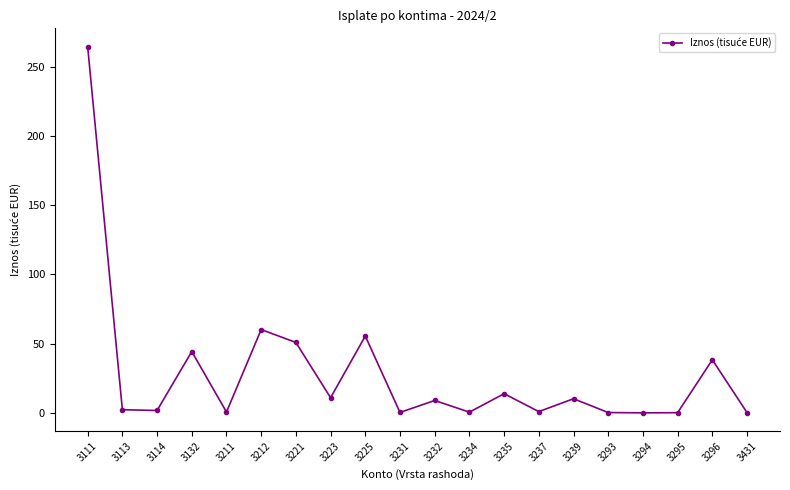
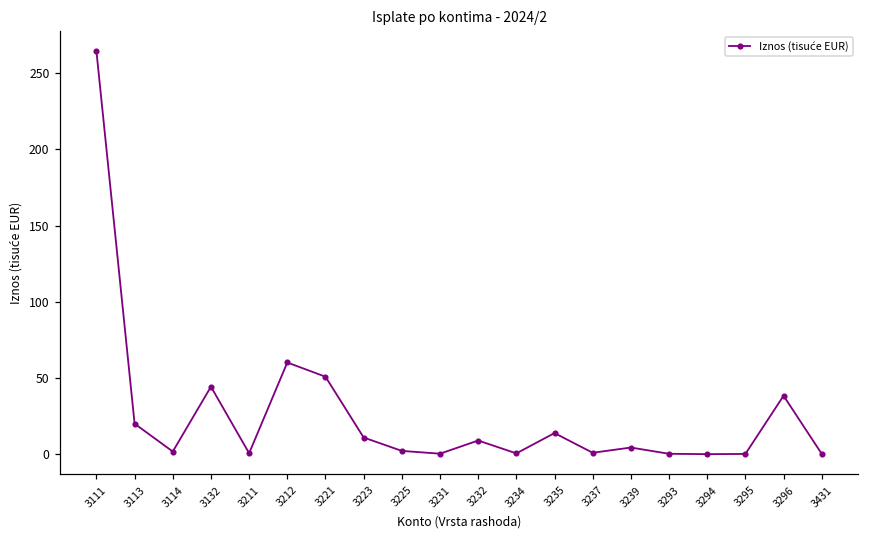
  {
    "3111": 264,
-   "3113": 2,
+   "3113": 20,
    "3114": 2,
    "3132": 44,
    "3211": 1,
    "3212": 60,
    "3221": 51,
    "3223": 11,
-   "3225": 55,
+   "3225": 2,
    "3231": 0,
    "3232": 9,
    "3234": 1,
    "3235": 14,
    "3237": 1,
-   "3239": 10,
+   "3239": 4,
    "3293": 0,
    "3294": 0,
    "3295": 0,
    "3296": 38,
    "3431": 0
  }
